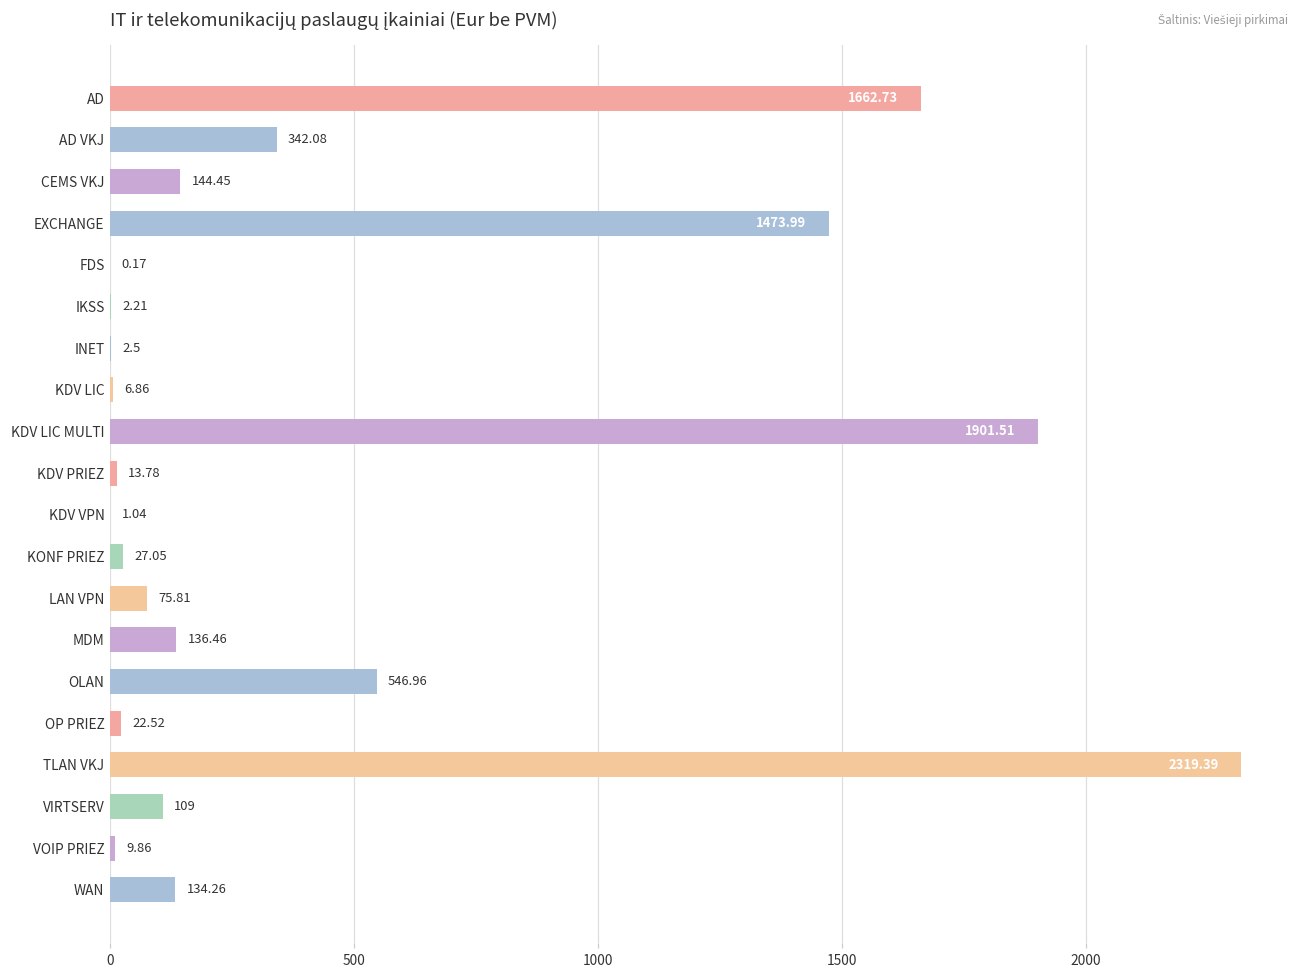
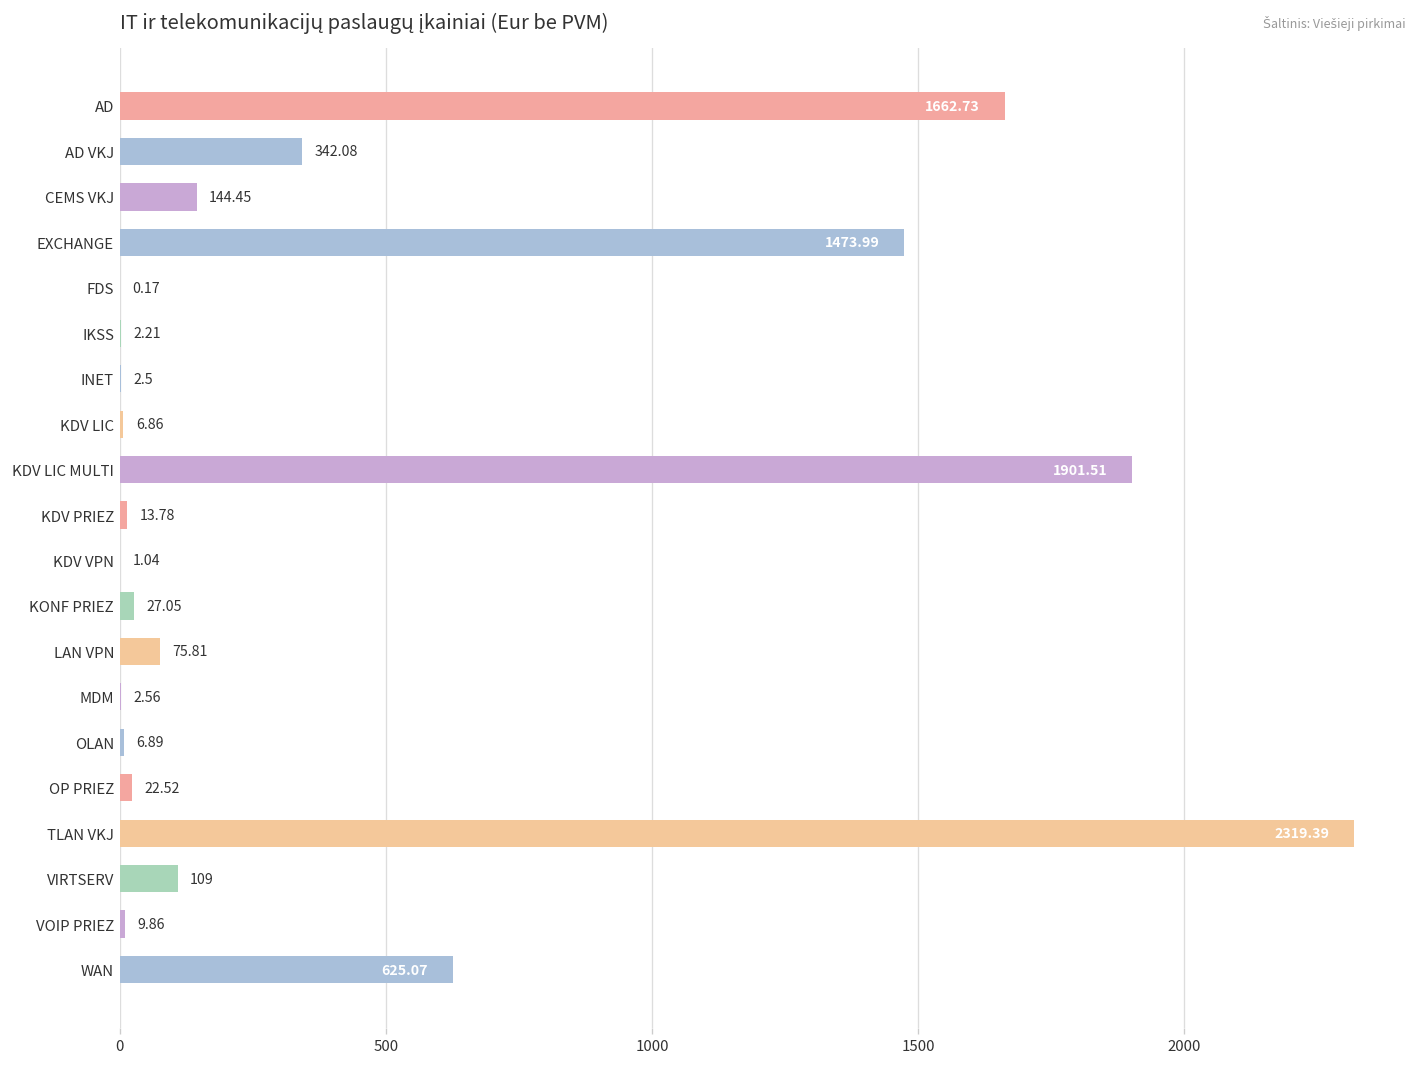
  {
    "AD": 1662.73,
    "AD VKJ": 342.08,
    "CEMS VKJ": 144.45,
    "EXCHANGE": 1473.99,
    "FDS": 0.17,
    "IKSS": 2.21,
    "INET": 2.5,
    "KDV LIC": 6.86,
    "KDV LIC MULTI": 1901.51,
    "KDV PRIEZ": 13.78,
    "KDV VPN": 1.04,
    "KONF PRIEZ": 27.05,
    "LAN VPN": 75.81,
-   "MDM": 136.46,
-   "OLAN": 546.96,
+   "MDM": 2.56,
+   "OLAN": 6.89,
    "OP PRIEZ": 22.52,
    "TLAN VKJ": 2319.39,
    "VIRTSERV": 109,
    "VOIP PRIEZ": 9.86,
-   "WAN": 134.26
+   "WAN": 625.07
  }
